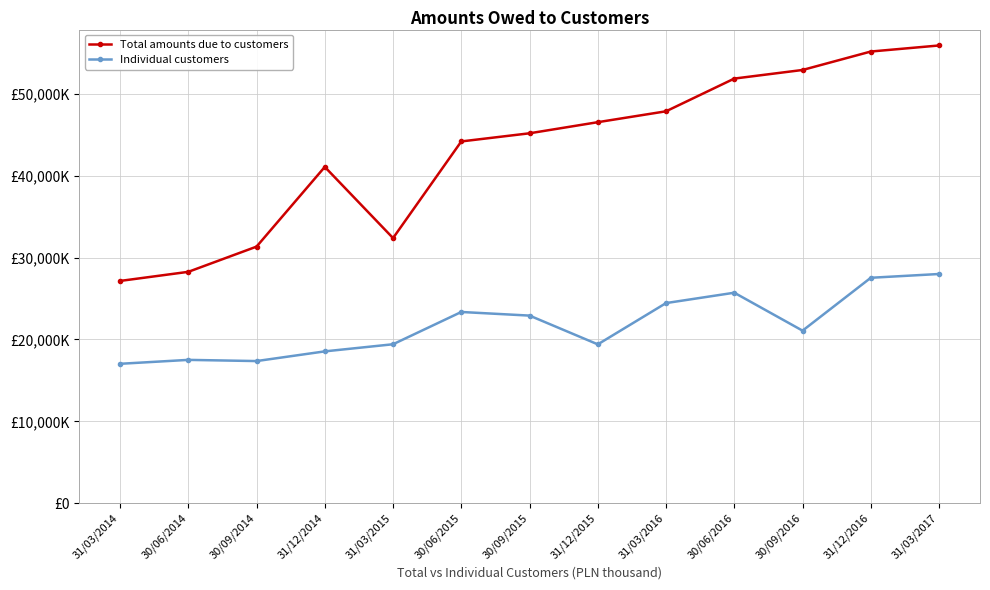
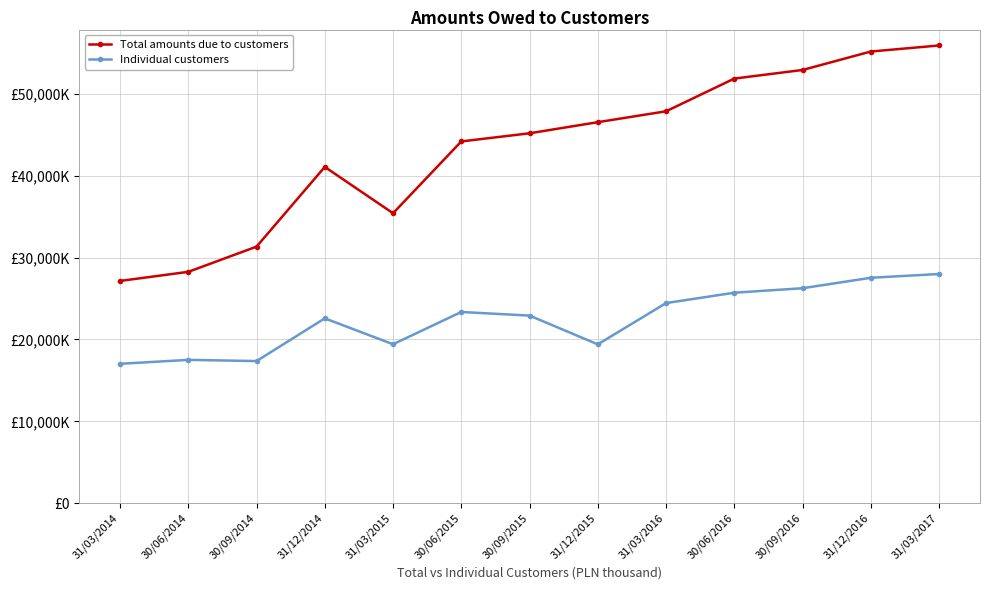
  {
    "Total amounts due to customers": {
      "31/03/2014": "£27,000,000",
      "30/06/2014": "£28,000,000",
      "30/09/2014": "£31,000,000",
      "31/12/2014": "£41,000,000",
-     "31/03/2015": "£32,000,000",
+     "31/03/2015": "£35,000,000",
      "30/06/2015": "£44,000,000",
      "30/09/2015": "£45,000,000",
      "31/12/2015": "£47,000,000",
      "31/03/2016": "£48,000,000",
      "30/06/2016": "£52,000,000",
      "30/09/2016": "£53,000,000",
      "31/12/2016": "£55,000,000",
      "31/03/2017": "£56,000,000"
    },
    "Individual customers": {
      "31/03/2014": "£17,000,000",
      "30/06/2014": "£18,000,000",
      "30/09/2014": "£17,000,000",
-     "31/12/2014": "£19,000,000",
+     "31/12/2014": "£23,000,000",
      "31/03/2015": "£19,000,000",
      "30/06/2015": "£23,000,000",
      "30/09/2015": "£23,000,000",
      "31/12/2015": "£19,000,000",
      "31/03/2016": "£24,000,000",
      "30/06/2016": "£26,000,000",
-     "30/09/2016": "£21,000,000",
+     "30/09/2016": "£26,000,000",
      "31/12/2016": "£28,000,000",
      "31/03/2017": "£28,000,000"
    }
  }
